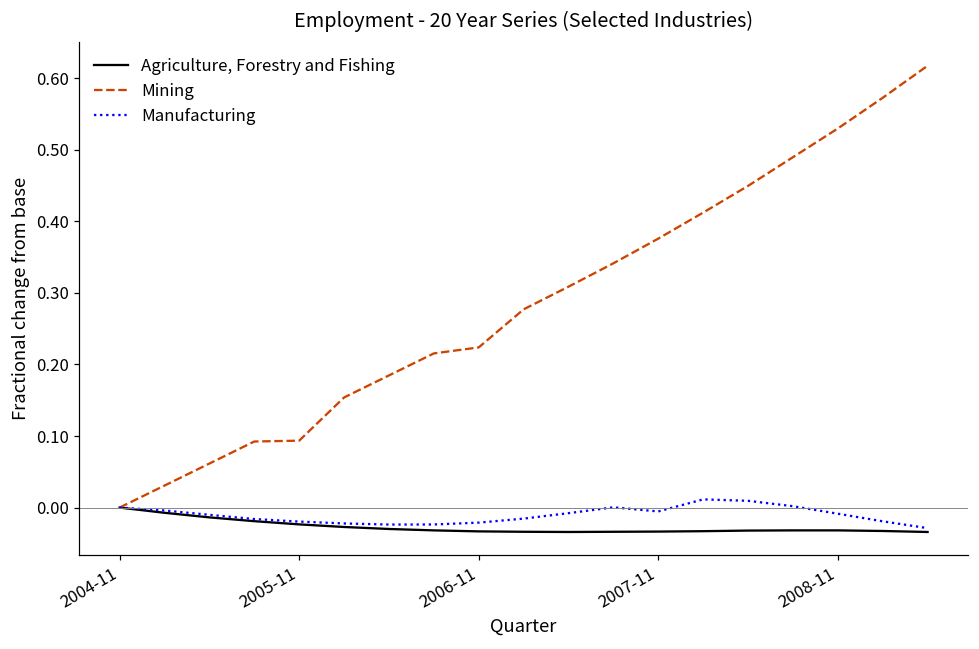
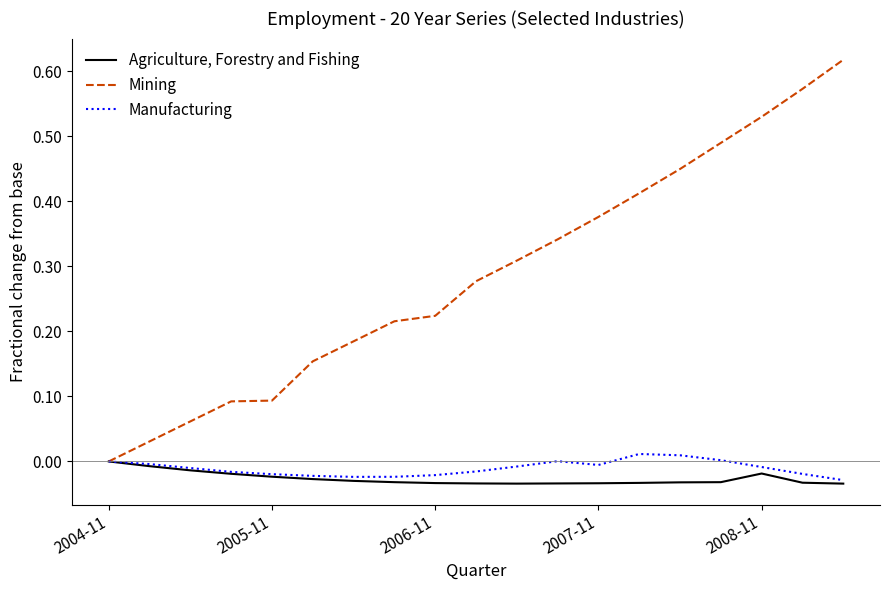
  {
    "Agriculture, Forestry and Fishing": {
      "2006-11": -0.03,
      "2007-11": -0.03,
-     "2008-11": -0.03
+     "2008-11": -0.02
    },
    "Mining": {
      "2005-11": 0.09,
      "2006-11": 0.22,
      "2007-11": 0.38,
      "2008-11": 0.53
    },
    "Manufacturing": {
      "2006-11": -0.02,
      "2007-11": -0.01,
      "2008-11": -0.01
    }
  }
